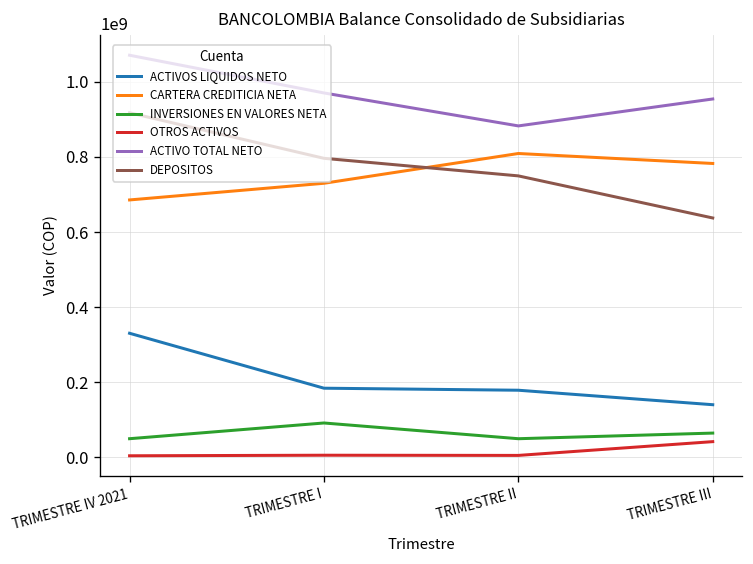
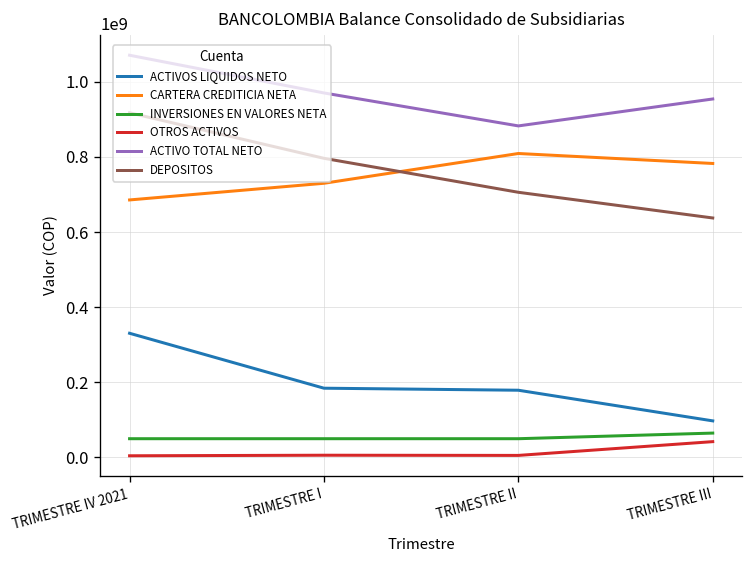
  {
    "ACTIVOS LIQUIDOS NETO": {
      "TRIMESTRE IV 2021": 330000000,
      "TRIMESTRE I": 180000000,
      "TRIMESTRE II": 180000000,
-     "TRIMESTRE III": 140000000
+     "TRIMESTRE III": 100000000
    },
    "CARTERA CREDITICIA NETA": {
      "TRIMESTRE IV 2021": 690000000,
      "TRIMESTRE I": 730000000,
      "TRIMESTRE II": 810000000,
      "TRIMESTRE III": 780000000
    },
    "INVERSIONES EN VALORES NETA": {
      "TRIMESTRE IV 2021": 50000000,
-     "TRIMESTRE I": 90000000,
+     "TRIMESTRE I": 50000000,
      "TRIMESTRE II": 50000000,
      "TRIMESTRE III": 60000000
    },
    "OTROS ACTIVOS": {
      "TRIMESTRE IV 2021": 0,
      "TRIMESTRE I": 10000000,
      "TRIMESTRE II": 10000000,
      "TRIMESTRE III": 40000000
    },
    "ACTIVO TOTAL NETO": {
      "TRIMESTRE II": 880000000,
      "TRIMESTRE III": 950000000
    },
    "DEPOSITOS": {
-     "TRIMESTRE II": 750000000,
+     "TRIMESTRE II": 710000000,
      "TRIMESTRE III": 640000000
    }
  }
